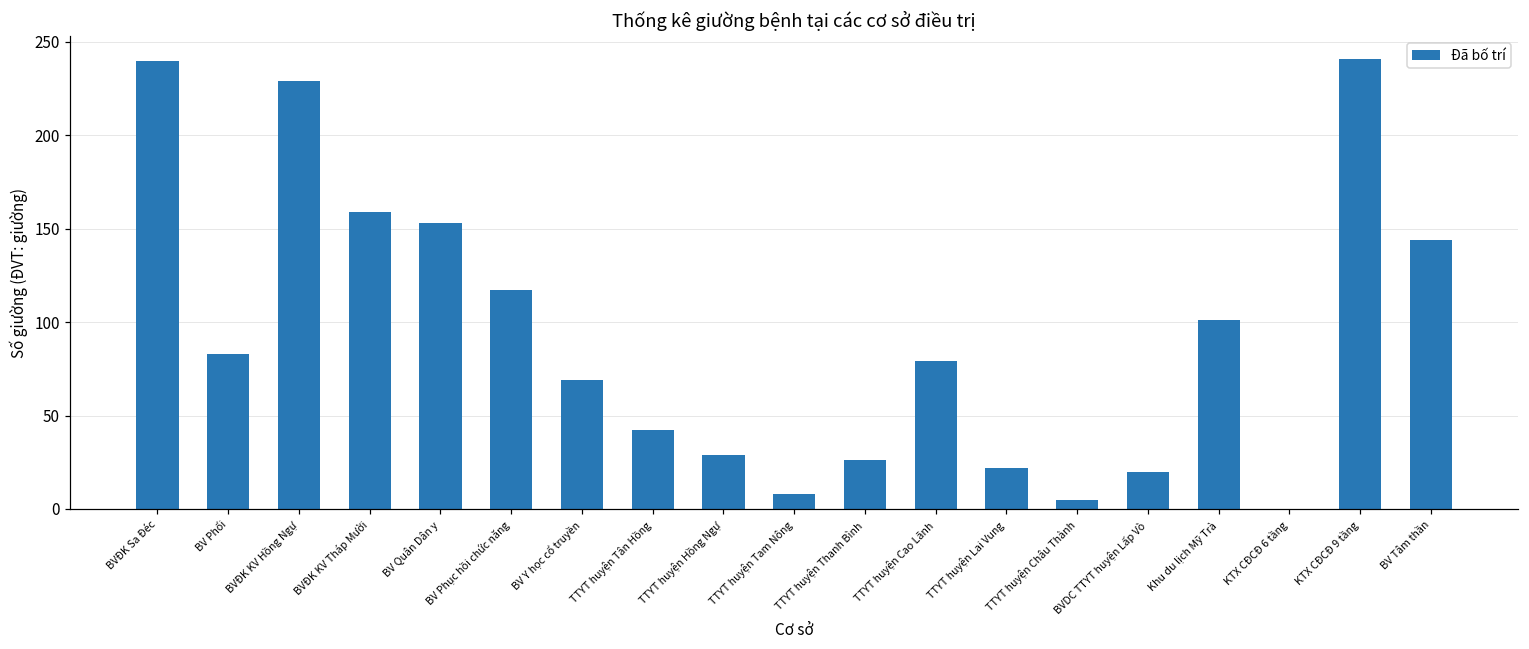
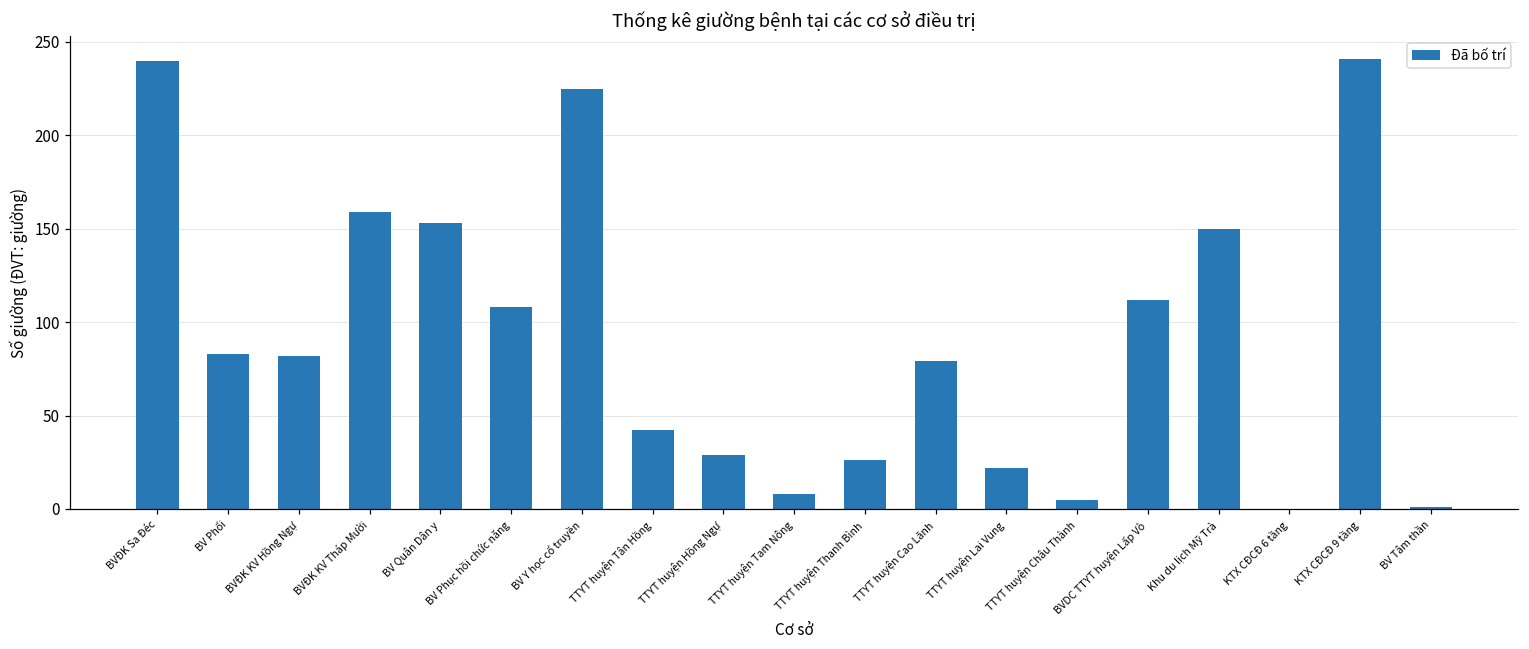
  {
    "BVĐK Sa Đéc": 240,
    "BV Phổi": 83,
-   "BVĐK KV Hồng Ngự": 229,
+   "BVĐK KV Hồng Ngự": 82,
    "BVĐK KV Tháp Mười": 159,
    "BV Quân Dân y": 153,
-   "BV Phục hồi chức năng": 117,
-   "BV Y học cổ truyền": 69,
+   "BV Phục hồi chức năng": 108,
+   "BV Y học cổ truyền": 225,
    "TTYT huyện Tân Hồng": 42,
    "TTYT huyện Hồng Ngự": 29,
    "TTYT huyện Tam Nông": 8,
    "TTYT huyện Thanh Bình": 26,
    "TTYT huyện Cao Lãnh": 79,
    "TTYT huyện Lai Vung": 22,
    "TTYT huyện Châu Thành": 5,
-   "BVDC TTYT huyện Lấp Vò": 20,
-   "Khu du lịch Mỹ Trà": 101,
+   "BVDC TTYT huyện Lấp Vò": 112,
+   "Khu du lịch Mỹ Trà": 150,
    "KTX CĐCĐ 6 tầng": 0,
    "KTX CĐCĐ 9 tầng": 241,
-   "BV Tâm thần": 144
+   "BV Tâm thần": 1
  }
